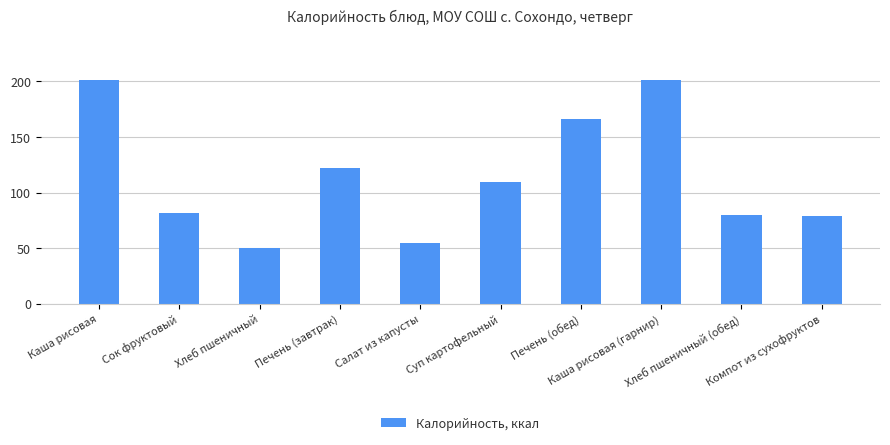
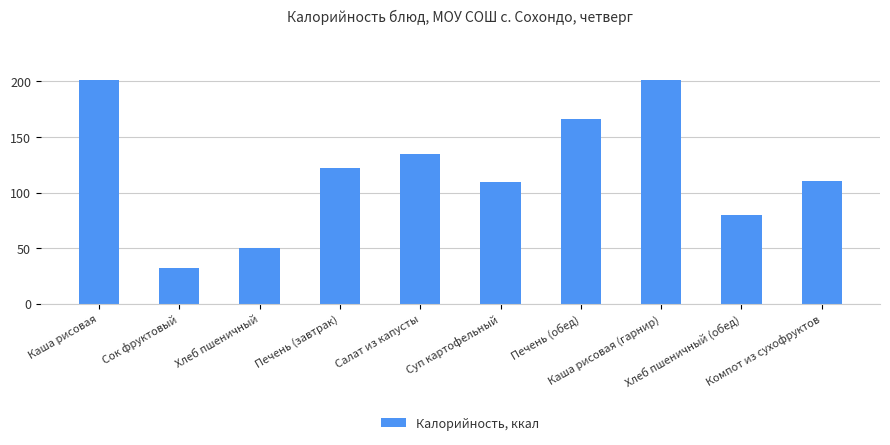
  {
    "Каша рисовая": 201,
-   "Сок фруктовый": 82,
+   "Сок фруктовый": 32,
    "Хлеб пшеничный": 50,
    "Печень (завтрак)": 122,
-   "Салат из капусты": 55,
+   "Салат из капусты": 135,
    "Суп картофельный": 109,
    "Печень (обед)": 166,
    "Каша рисовая (гарнир)": 201,
    "Хлеб пшеничный (обед)": 80,
-   "Компот из сухофруктов": 79
+   "Компот из сухофруктов": 110
  }
